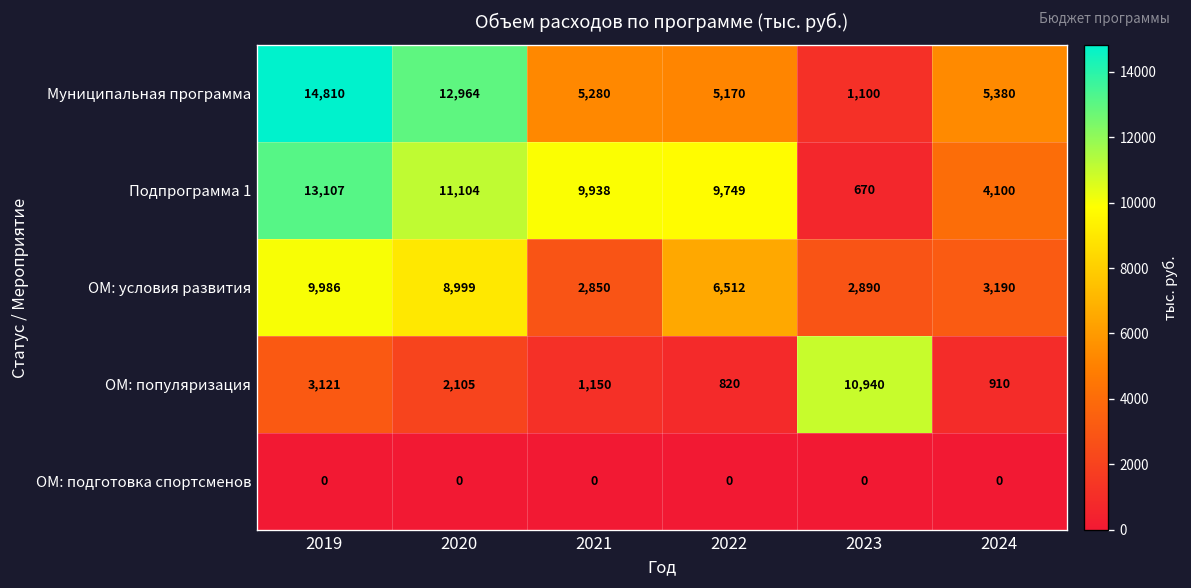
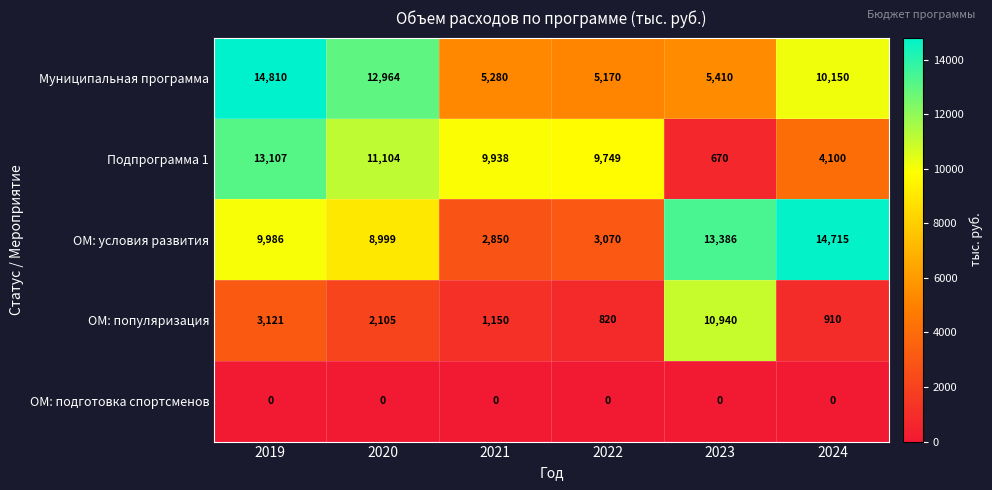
  {
    "Муниципальная программа": {
      "2019": "14,810",
      "2020": "12,964",
      "2021": "5,280",
      "2022": "5,170",
-     "2023": "1,100",
-     "2024": "5,380"
+     "2023": "5,410",
+     "2024": "10,150"
    },
    "Подпрограмма 1": {
      "2019": "13,107",
      "2020": "11,104",
      "2021": "9,938",
      "2022": "9,749",
      "2023": "670",
      "2024": "4,100"
    },
    "ОМ: условия развития": {
      "2019": "9,986",
      "2020": "8,999",
      "2021": "2,850",
-     "2022": "6,512",
-     "2023": "2,890",
-     "2024": "3,190"
+     "2022": "3,070",
+     "2023": "13,386",
+     "2024": "14,715"
    },
    "ОМ: популяризация": {
      "2019": "3,121",
      "2020": "2,105",
      "2021": "1,150",
      "2022": "820",
      "2023": "10,940",
      "2024": "910"
    },
    "ОМ: подготовка спортсменов": {
      "2019": "0",
      "2020": "0",
      "2021": "0",
      "2022": "0",
      "2023": "0",
      "2024": "0"
    }
  }
